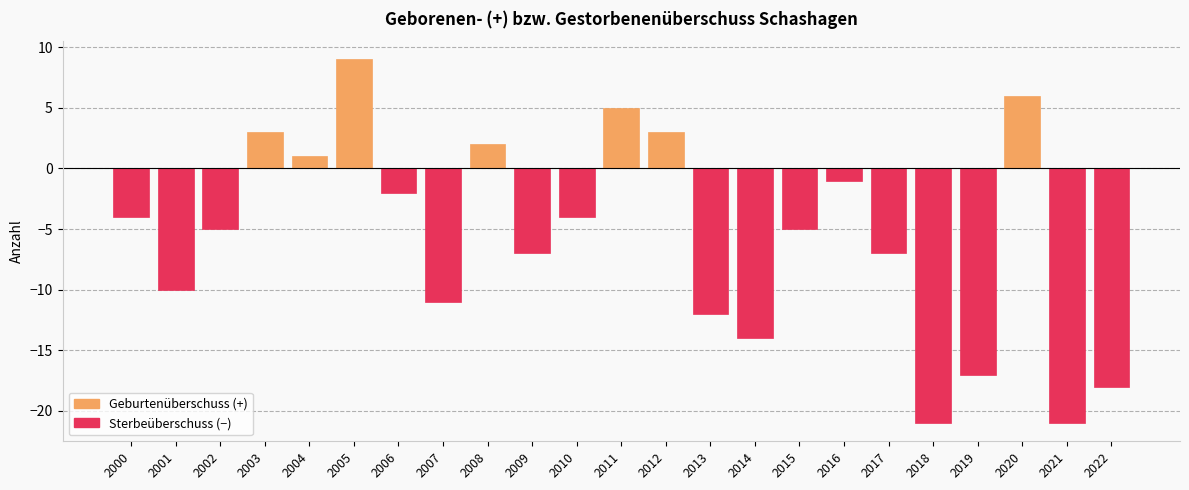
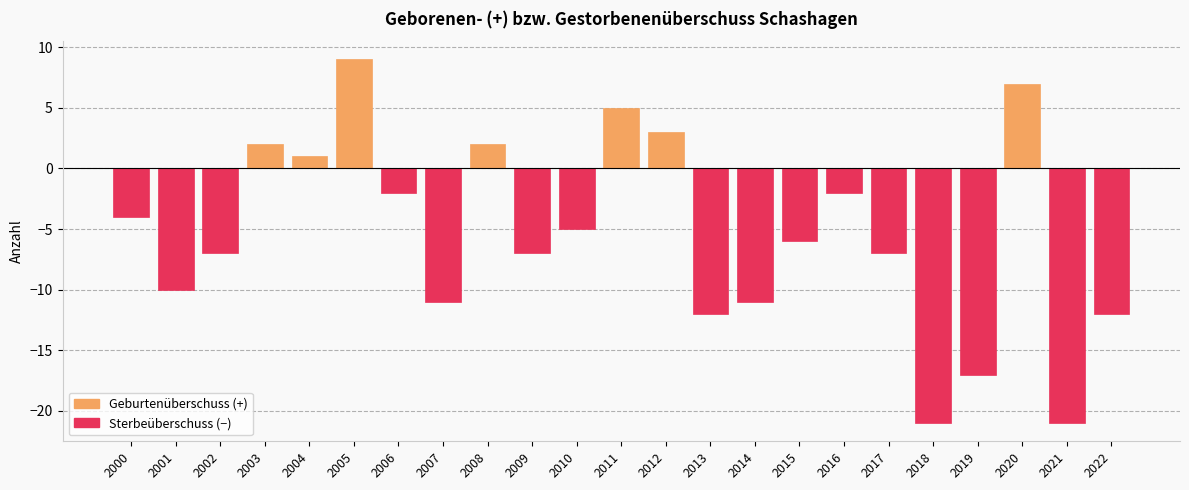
  {
    "2000": -4,
    "2001": -10,
-   "2002": -5,
-   "2003": 3,
+   "2002": -7,
+   "2003": 2,
    "2004": 1,
    "2005": 9,
    "2006": -2,
    "2007": -11,
    "2008": 2,
    "2009": -7,
-   "2010": -4,
+   "2010": -5,
    "2011": 5,
    "2012": 3,
    "2013": -12,
-   "2014": -14,
-   "2015": -5,
-   "2016": -1,
+   "2014": -11,
+   "2015": -6,
+   "2016": -2,
    "2017": -7,
    "2018": -21,
    "2019": -17,
-   "2020": 6,
+   "2020": 7,
    "2021": -21,
-   "2022": -18
+   "2022": -12
  }
